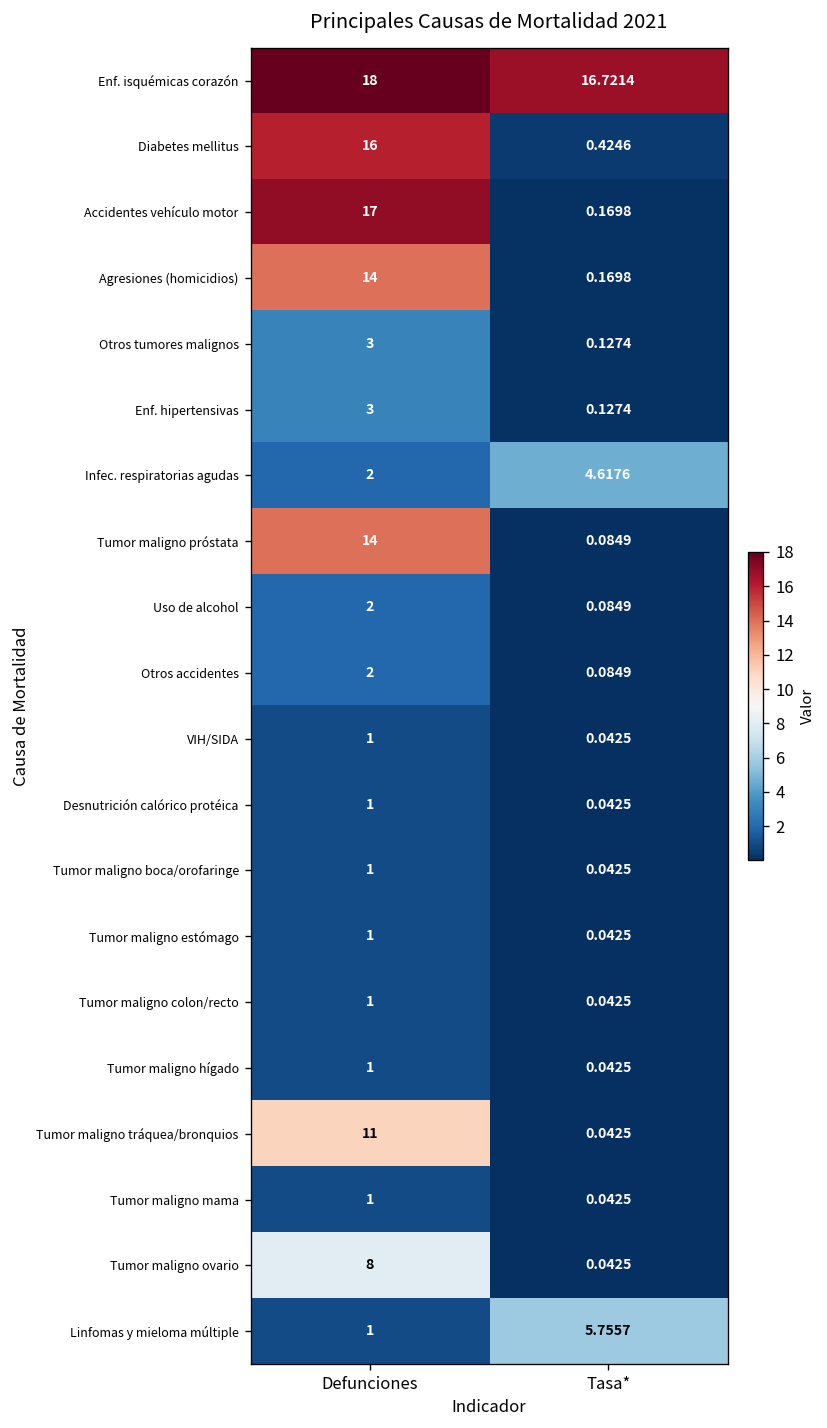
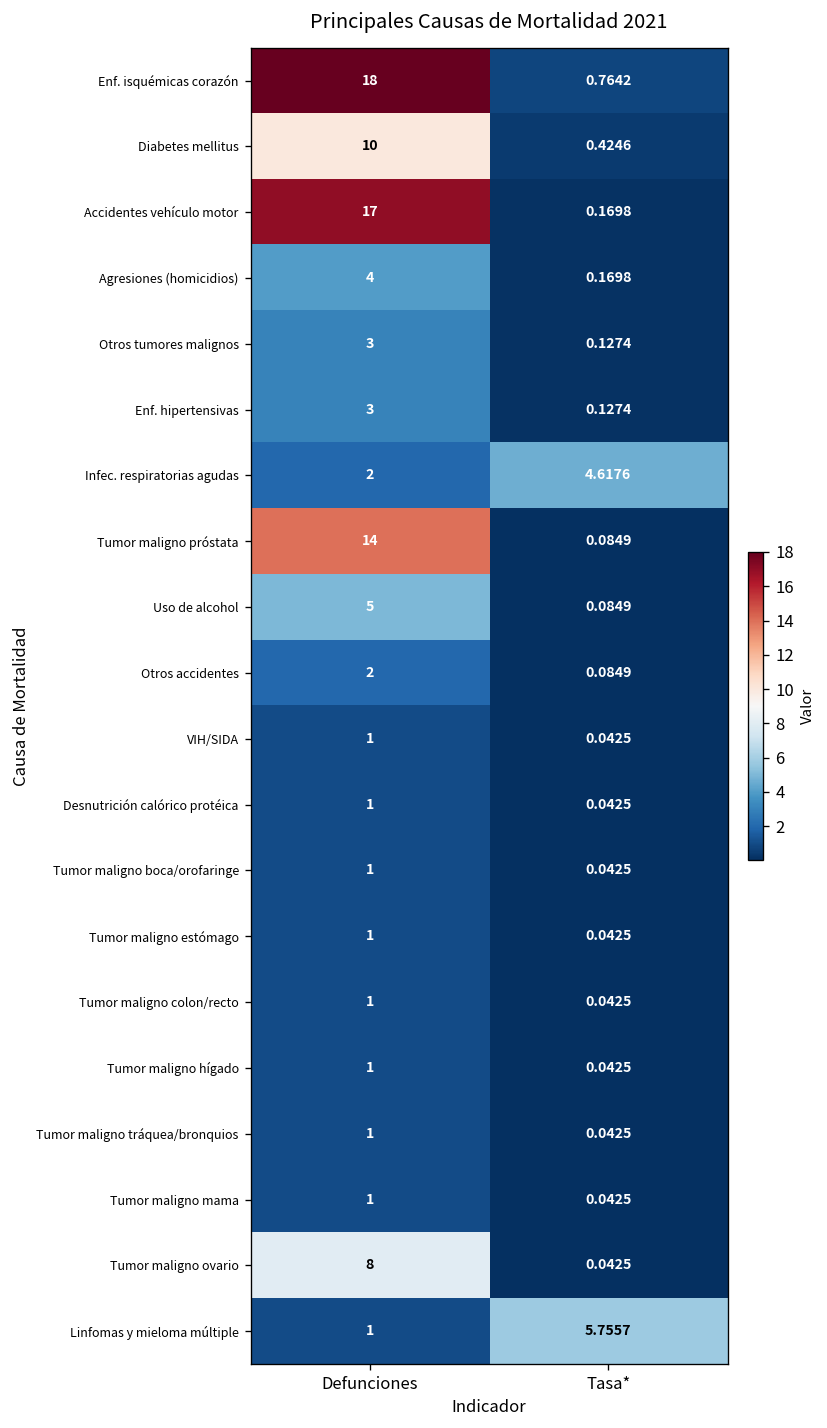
  {
    "Enf. isquémicas corazón": {
      "Defunciones": 18,
-     "Tasa*": 16.7214
+     "Tasa*": 0.7642
    },
    "Diabetes mellitus": {
-     "Defunciones": 16,
+     "Defunciones": 10,
      "Tasa*": 0.4246
    },
    "Accidentes vehículo motor": {
      "Defunciones": 17,
      "Tasa*": 0.1698
    },
    "Agresiones (homicidios)": {
-     "Defunciones": 14,
+     "Defunciones": 4,
      "Tasa*": 0.1698
    },
    "Otros tumores malignos": {
      "Defunciones": 3,
      "Tasa*": 0.1274
    },
    "Enf. hipertensivas": {
      "Defunciones": 3,
      "Tasa*": 0.1274
    },
    "Infec. respiratorias agudas": {
      "Defunciones": 2,
      "Tasa*": 4.6176
    },
    "Tumor maligno próstata": {
      "Defunciones": 14,
      "Tasa*": 0.0849
    },
    "Uso de alcohol": {
-     "Defunciones": 2,
+     "Defunciones": 5,
      "Tasa*": 0.0849
    },
    "Otros accidentes": {
      "Defunciones": 2,
      "Tasa*": 0.0849
    },
    "VIH/SIDA": {
      "Defunciones": 1,
      "Tasa*": 0.0425
    },
    "Desnutrición calórico protéica": {
      "Defunciones": 1,
      "Tasa*": 0.0425
    },
    "Tumor maligno boca/orofaringe": {
      "Defunciones": 1,
      "Tasa*": 0.0425
    },
    "Tumor maligno estómago": {
      "Defunciones": 1,
      "Tasa*": 0.0425
    },
    "Tumor maligno colon/recto": {
      "Defunciones": 1,
      "Tasa*": 0.0425
    },
    "Tumor maligno hígado": {
      "Defunciones": 1,
      "Tasa*": 0.0425
    },
    "Tumor maligno tráquea/bronquios": {
-     "Defunciones": 11,
+     "Defunciones": 1,
      "Tasa*": 0.0425
    },
    "Tumor maligno mama": {
      "Defunciones": 1,
      "Tasa*": 0.0425
    },
    "Tumor maligno ovario": {
      "Defunciones": 8,
      "Tasa*": 0.0425
    },
    "Linfomas y mieloma múltiple": {
      "Defunciones": 1,
      "Tasa*": 5.7557
    }
  }
